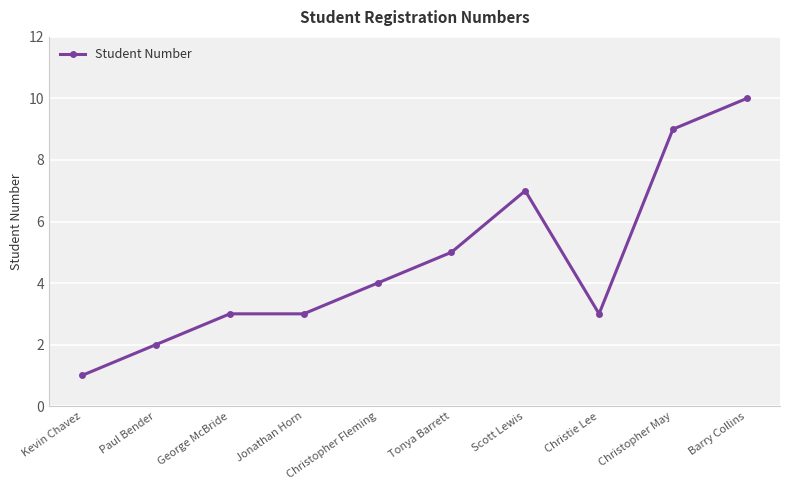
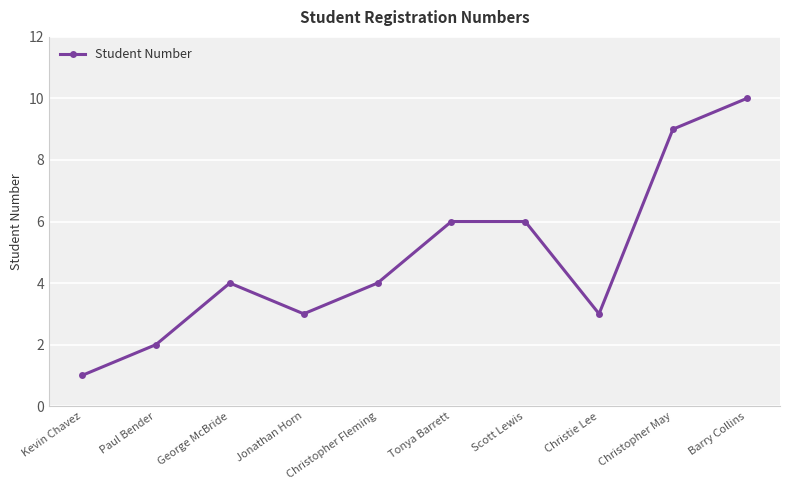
  {
    "Kevin Chavez": 1,
    "Paul Bender": 2,
-   "George McBride": 3,
+   "George McBride": 4,
    "Jonathan Horn": 3,
    "Christopher Fleming": 4,
-   "Tonya Barrett": 5,
-   "Scott Lewis": 7,
+   "Tonya Barrett": 6,
+   "Scott Lewis": 6,
    "Christie Lee": 3,
    "Christopher May": 9,
    "Barry Collins": 10
  }
